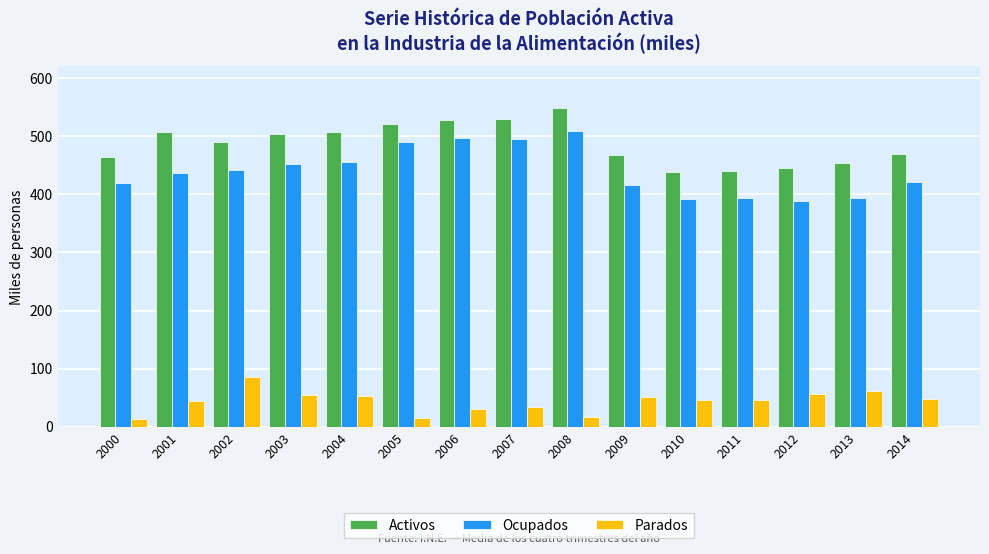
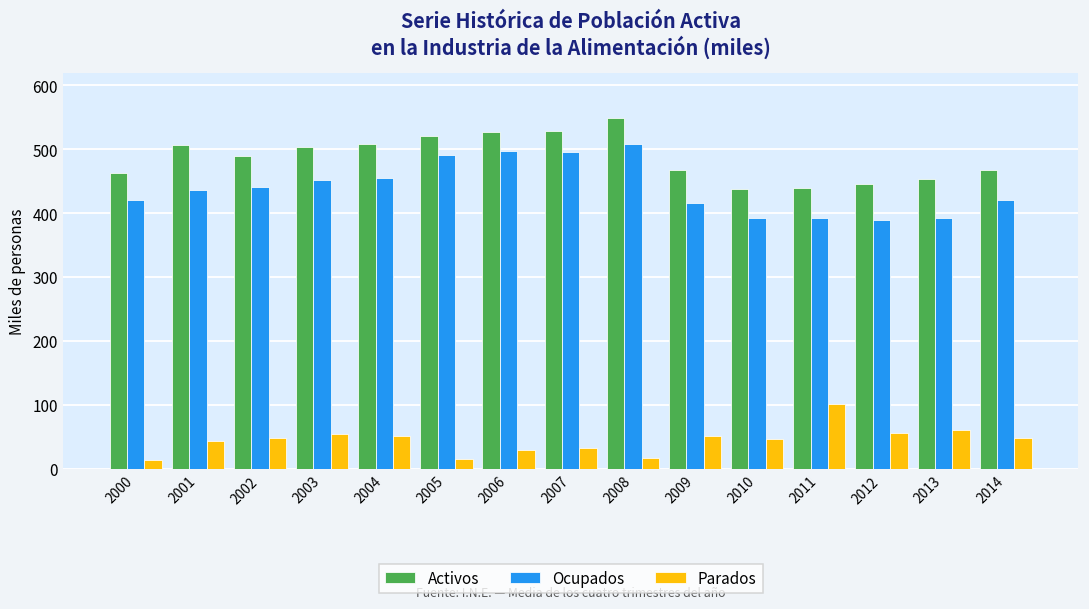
  {
    "Activos": {
      "2000": 460,
      "2001": 510,
      "2002": 490,
      "2003": 500,
      "2004": 510,
      "2005": 520,
      "2006": 530,
      "2007": 530,
      "2008": 550,
      "2009": 470,
      "2010": 440,
      "2011": 440,
      "2012": 450,
      "2013": 450,
      "2014": 470
    },
    "Ocupados": {
      "2000": 420,
      "2001": 440,
      "2002": 440,
      "2003": 450,
      "2004": 460,
      "2005": 490,
      "2006": 500,
      "2007": 500,
      "2008": 510,
      "2009": 420,
      "2010": 390,
      "2011": 390,
      "2012": 390,
      "2013": 390,
      "2014": 420
    },
    "Parados": {
      "2000": 10,
      "2001": 40,
-     "2002": 90,
+     "2002": 50,
      "2003": 50,
      "2004": 50,
      "2005": 20,
      "2006": 30,
      "2007": 30,
      "2008": 20,
      "2009": 50,
      "2010": 50,
-     "2011": 50,
+     "2011": 100,
      "2012": 60,
      "2013": 60,
      "2014": 50
    }
  }
